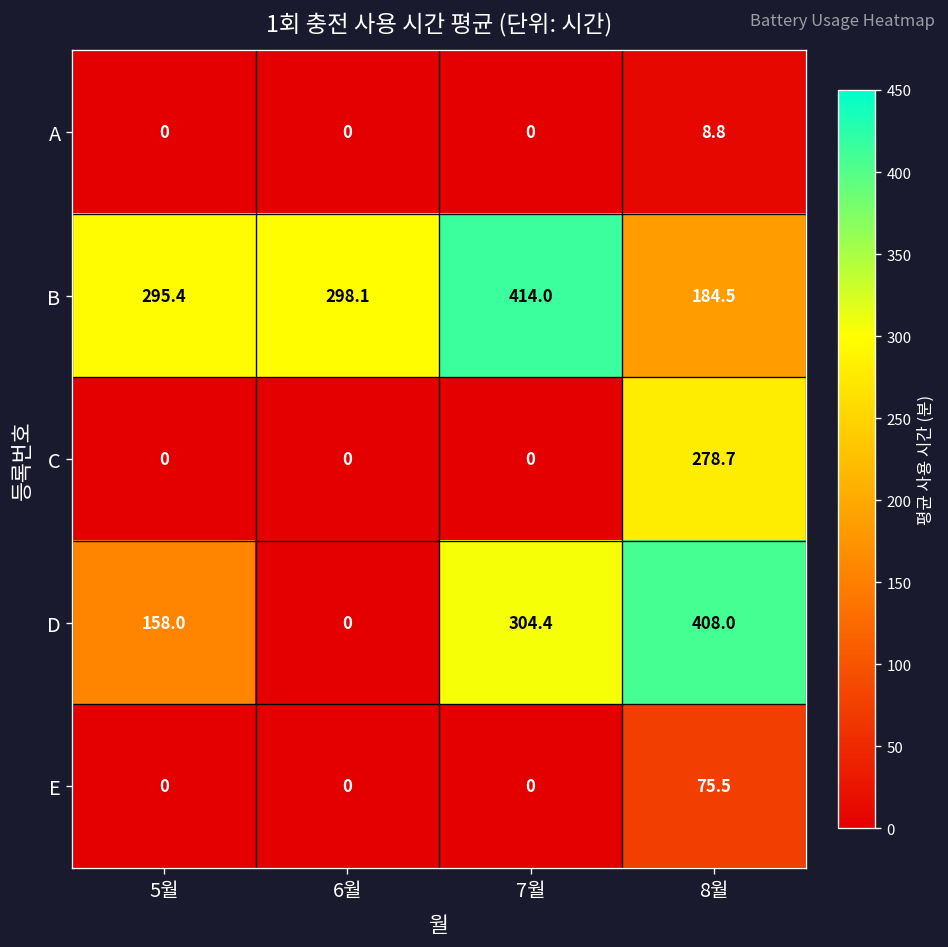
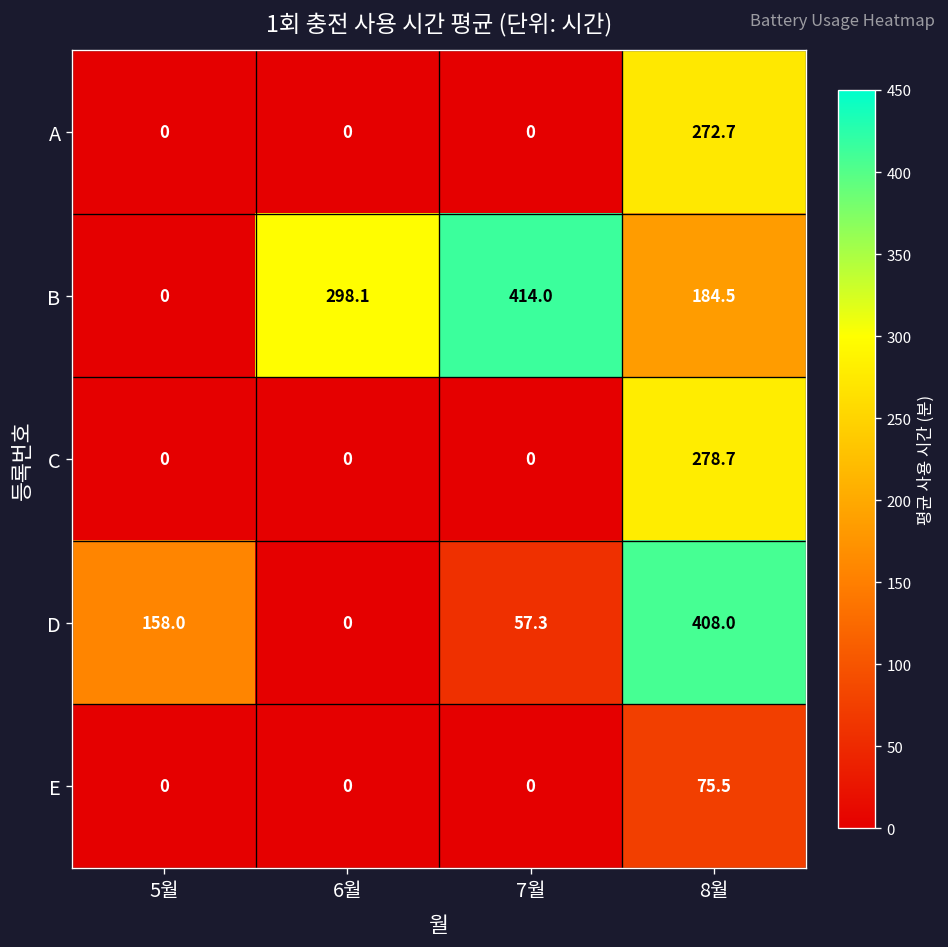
  {
    "A": {
      "5월": 0,
      "6월": 0,
      "7월": 0,
-     "8월": 8.8
+     "8월": 272.7
    },
    "B": {
-     "5월": 295.4,
+     "5월": 0,
      "6월": 298.1,
      "7월": 414.0,
      "8월": 184.5
    },
    "C": {
      "5월": 0,
      "6월": 0,
      "7월": 0,
      "8월": 278.7
    },
    "D": {
      "5월": 158.0,
      "6월": 0,
-     "7월": 304.4,
+     "7월": 57.3,
      "8월": 408.0
    },
    "E": {
      "5월": 0,
      "6월": 0,
      "7월": 0,
      "8월": 75.5
    }
  }
